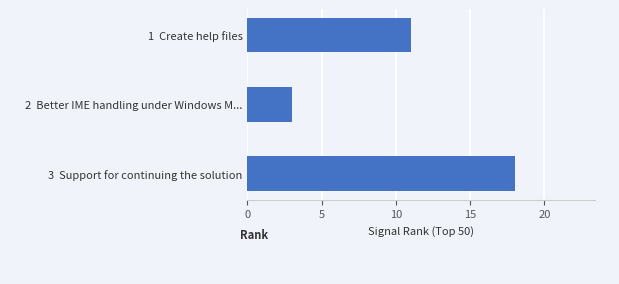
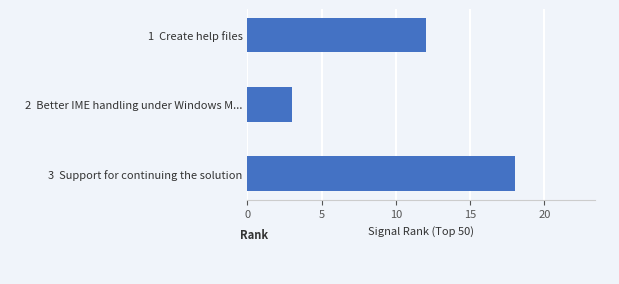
  {
-   "1 Create help files": 11,
+   "1 Create help files": 12,
    "2 Better IME handling under Windows M...": 3,
    "3 Support for continuing the solution": 18
  }
